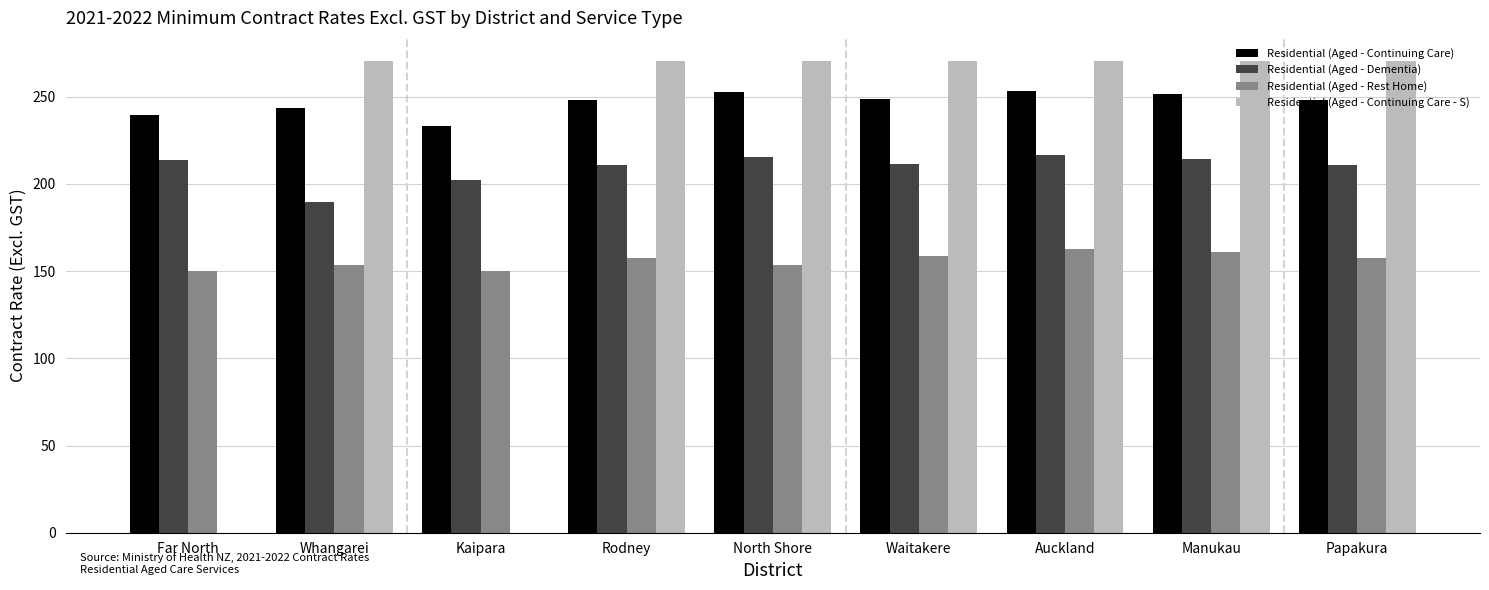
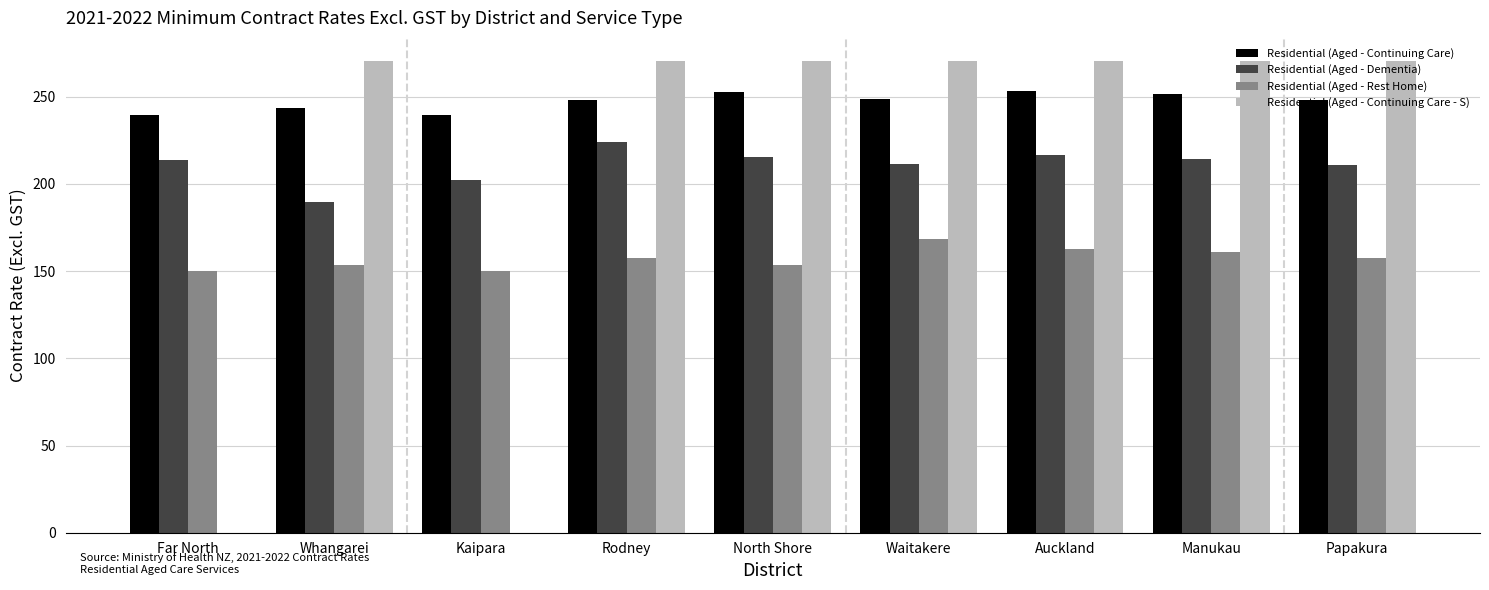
  {
    "Residential (Aged - Continuing Care)": {
      "Far North": 240,
      "Whangarei": 244,
-     "Kaipara": 233,
+     "Kaipara": 240,
      "Rodney": 248,
      "North Shore": 253,
      "Waitakere": 249,
      "Auckland": 253,
      "Manukau": 252,
      "Papakura": 248
    },
    "Residential (Aged - Dementia)": {
      "Far North": 214,
      "Whangarei": 189,
      "Kaipara": 202,
-     "Rodney": 211,
+     "Rodney": 224,
      "North Shore": 216,
      "Waitakere": 212,
      "Auckland": 216,
      "Manukau": 214,
      "Papakura": 211
    },
    "Residential (Aged - Rest Home)": {
      "Far North": 150,
      "Whangarei": 154,
      "Kaipara": 150,
      "Rodney": 158,
      "North Shore": 153,
-     "Waitakere": 158,
+     "Waitakere": 169,
      "Auckland": 162,
      "Manukau": 161,
      "Papakura": 158
    },
    "Residential (Aged - Continuing Care - S)": {
      "Far North": 0,
      "Whangarei": 270,
      "Kaipara": 0,
      "Rodney": 270,
      "North Shore": 270,
      "Waitakere": 270,
      "Auckland": 270,
      "Manukau": 270,
      "Papakura": 270
    }
  }
